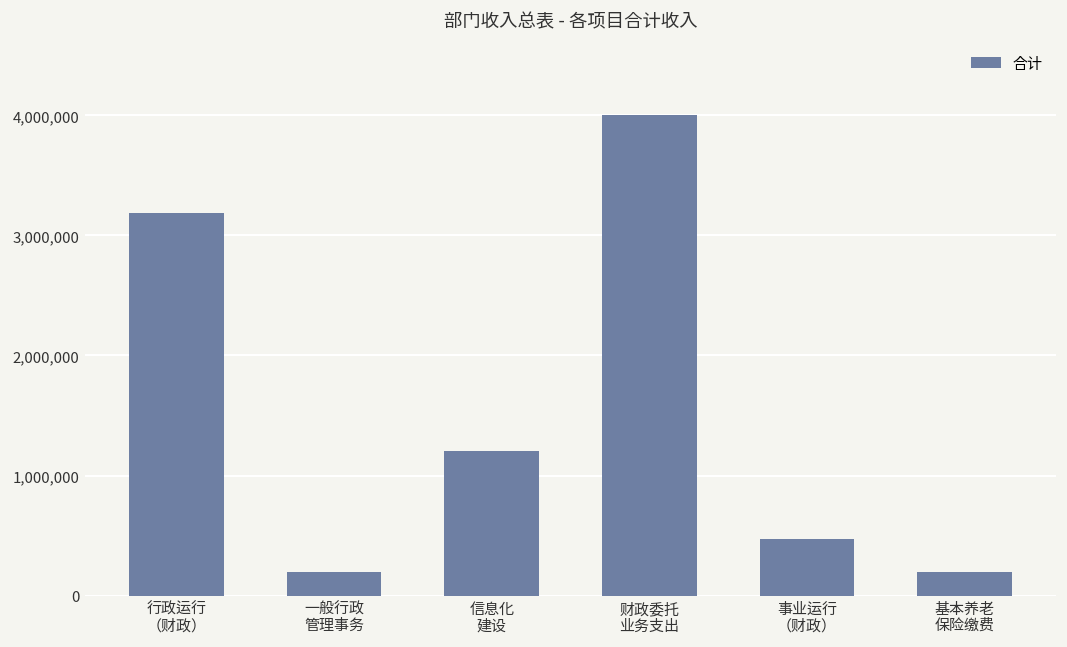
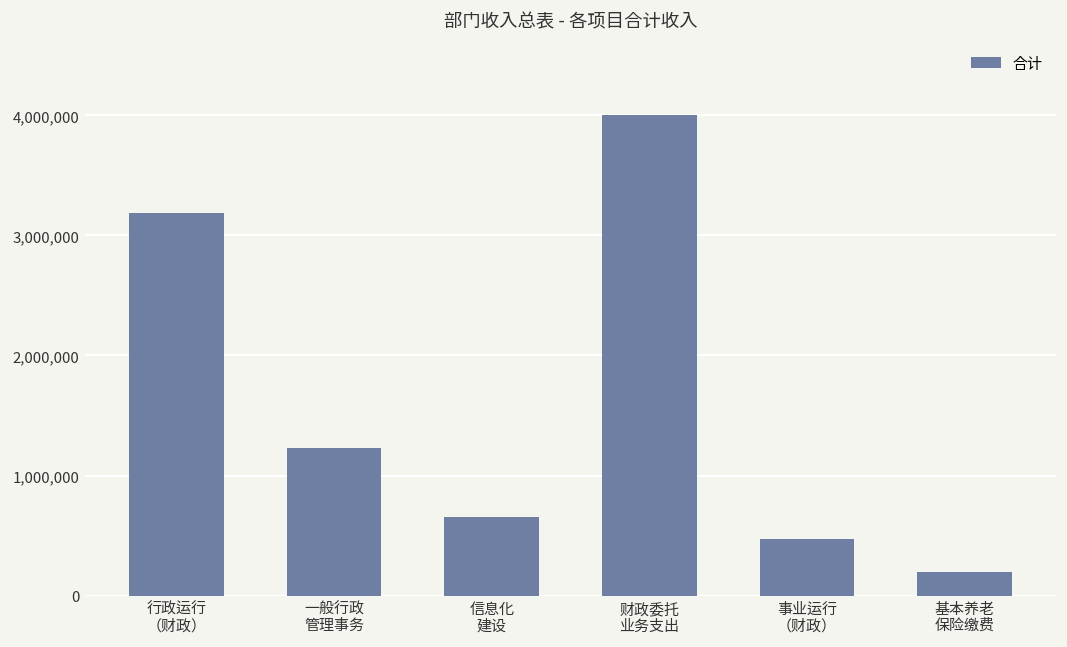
  {
    "行政运行 （财政）": "3,190,000",
-   "一般行政 管理事务": "200,000",
-   "信息化 建设": "1,200,000",
+   "一般行政 管理事务": "1,230,000",
+   "信息化 建设": "650,000",
    "财政委托 业务支出": "4,000,000",
    "事业运行 （财政）": "470,000",
    "基本养老 保险缴费": "200,000"
  }
